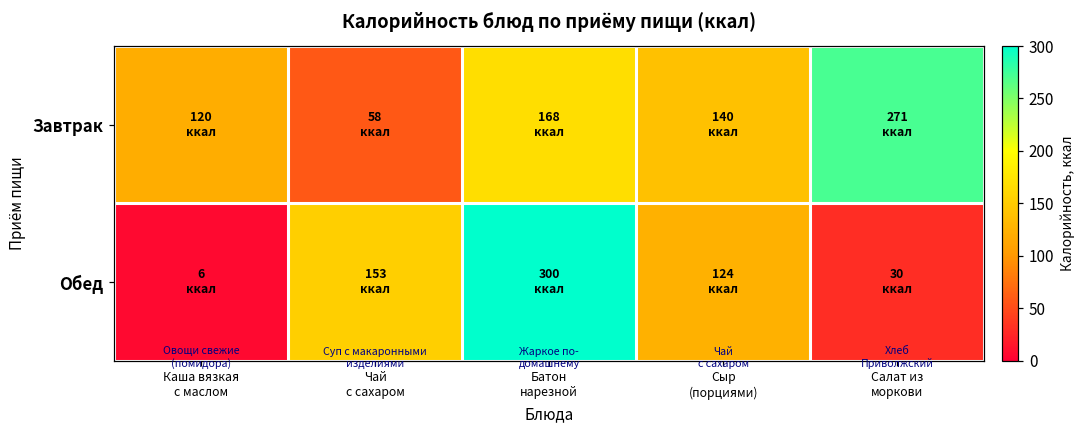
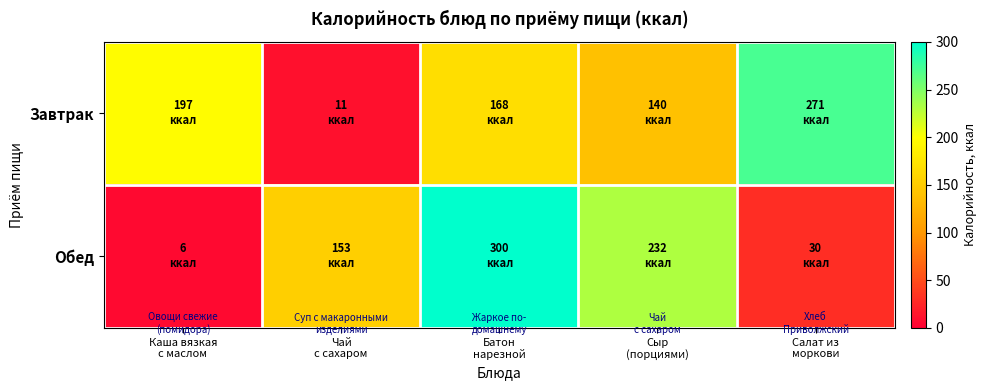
  {
    "Завтрак": {
-     "Каша вязкая с маслом": 120,
-     "Чай с сахаром": 58,
+     "Каша вязкая с маслом": 197,
+     "Чай с сахаром": 11,
      "Батон нарезной": 168,
      "Сыр (порциями)": 140,
      "Салат из моркови": 271
    },
    "Обед": {
-     "Сыр (порциями)": 124
+     "Сыр (порциями)": 232
    }
  }
